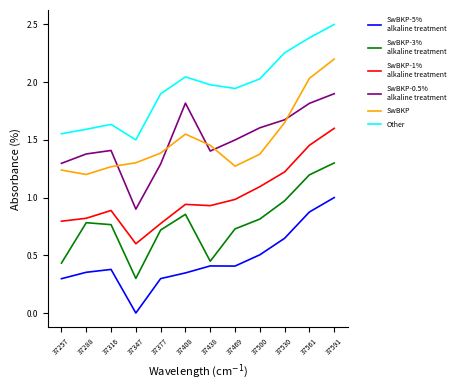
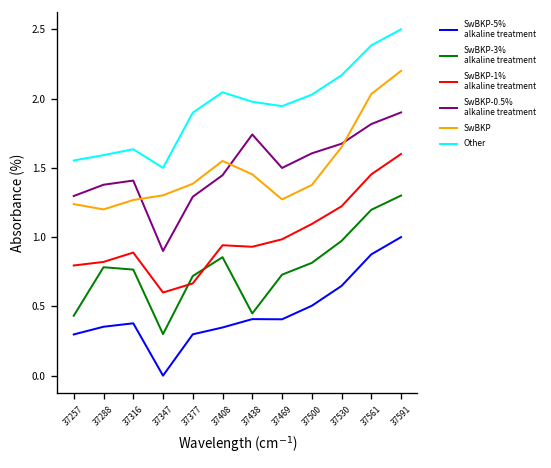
  {
    "SwBKP-5% alkaline treatment": {
      "37257": 0.30,
      "37288": 0.35,
      "37316": 0.38,
      "37347": 0.00,
      "37377": 0.30,
      "37408": 0.35,
      "37438": 0.41,
      "37469": 0.41,
      "37500": 0.50,
      "37530": 0.65,
      "37561": 0.88,
      "37591": 1.00
    },
    "SwBKP-3% alkaline treatment": {
      "37257": 0.43,
      "37288": 0.78,
      "37316": 0.77,
      "37347": 0.30,
      "37377": 0.72,
      "37408": 0.86,
      "37438": 0.45,
      "37469": 0.73,
      "37500": 0.81,
      "37530": 0.97,
      "37561": 1.20,
      "37591": 1.30
    },
    "SwBKP-1% alkaline treatment": {
      "37257": 0.80,
      "37288": 0.82,
      "37316": 0.89,
      "37347": 0.60,
-     "37377": 0.78,
+     "37377": 0.67,
      "37408": 0.94,
      "37438": 0.93,
      "37469": 0.98,
      "37500": 1.09,
      "37530": 1.22,
      "37561": 1.45,
      "37591": 1.60
    },
    "SwBKP-0.5% alkaline treatment": {
      "37257": 1.30,
      "37288": 1.38,
      "37316": 1.41,
      "37347": 0.90,
      "37377": 1.29,
-     "37408": 1.82,
-     "37438": 1.40,
+     "37408": 1.45,
+     "37438": 1.74,
      "37469": 1.50,
      "37500": 1.60,
      "37530": 1.67,
      "37561": 1.82,
      "37591": 1.90
    },
    "SwBKP": {
      "37257": 1.24,
      "37288": 1.20,
      "37316": 1.27,
      "37347": 1.30,
      "37377": 1.39,
      "37408": 1.55,
      "37438": 1.45,
      "37469": 1.27,
      "37500": 1.38,
      "37530": 1.65,
      "37561": 2.03,
      "37591": 2.20
    },
    "Other": {
      "37257": 1.55,
      "37288": 1.59,
      "37316": 1.63,
      "37347": 1.50,
      "37377": 1.90,
      "37408": 2.05,
      "37438": 1.98,
      "37469": 1.95,
      "37500": 2.03,
-     "37530": 2.25,
+     "37530": 2.17,
      "37561": 2.38,
      "37591": 2.50
    }
  }
